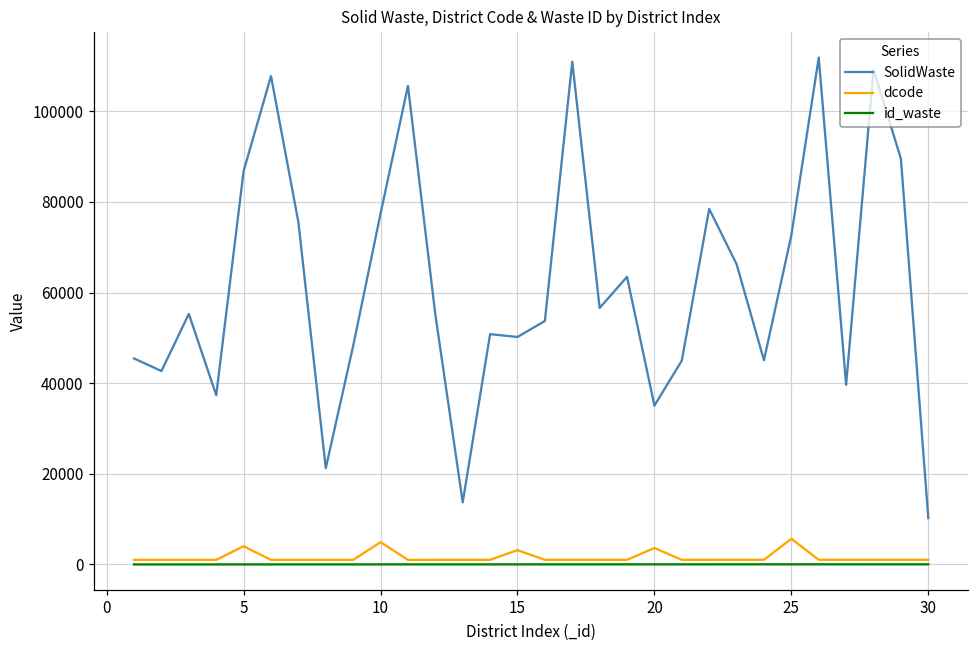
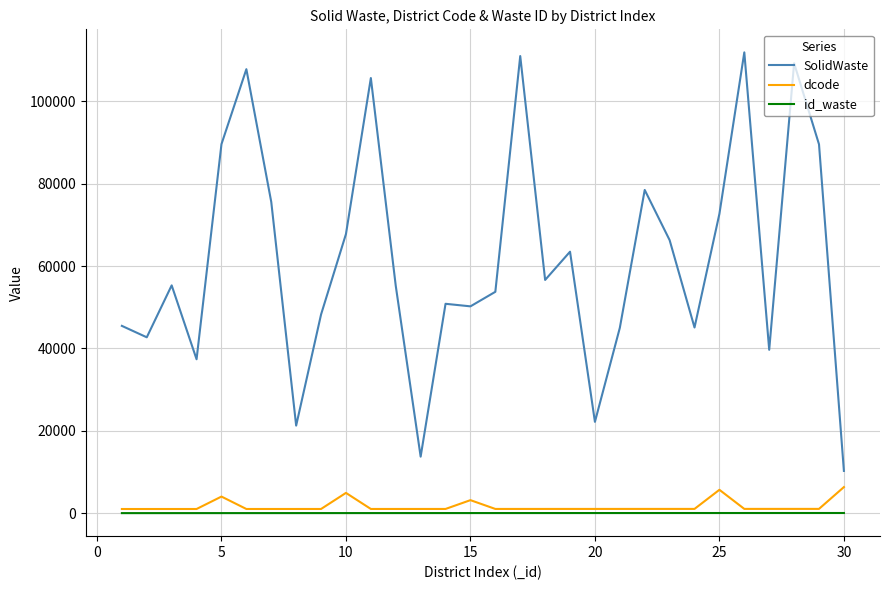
  {
    "SolidWaste": {
-     "5": 87000,
-     "10": 77000,
+     "5": 90000,
+     "10": 68000,
      "15": 50000,
-     "20": 35000,
+     "20": 22000,
      "25": 73000,
      "30": 10000
    },
    "dcode": {
      "5": 4000,
      "10": 5000,
      "15": 3000,
-     "20": 4000,
+     "20": 1000,
      "25": 6000,
-     "30": 1000
+     "30": 6000
    },
    "id_waste": {
      "5": 0,
      "10": 0,
      "15": 0,
      "20": 0,
      "25": 0,
      "30": 0
    }
  }
